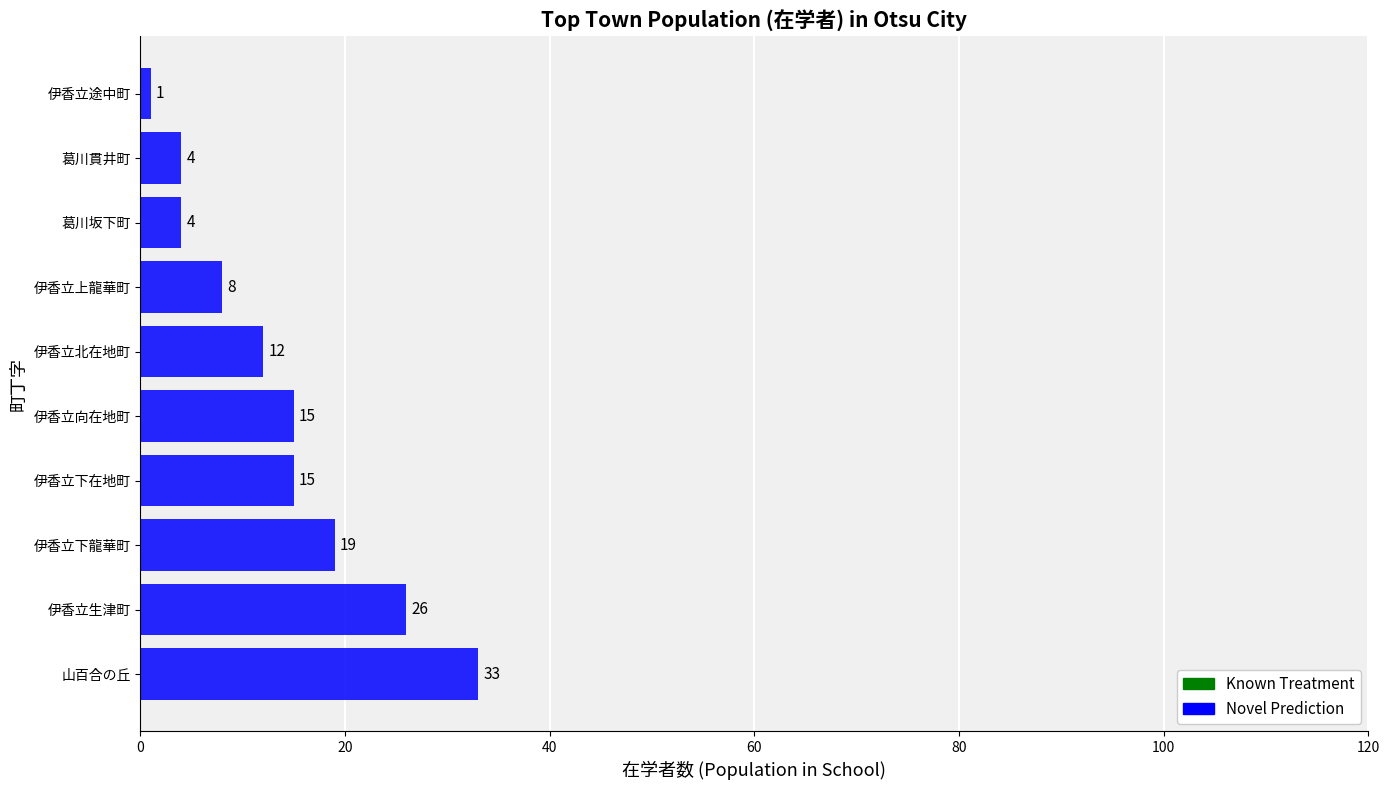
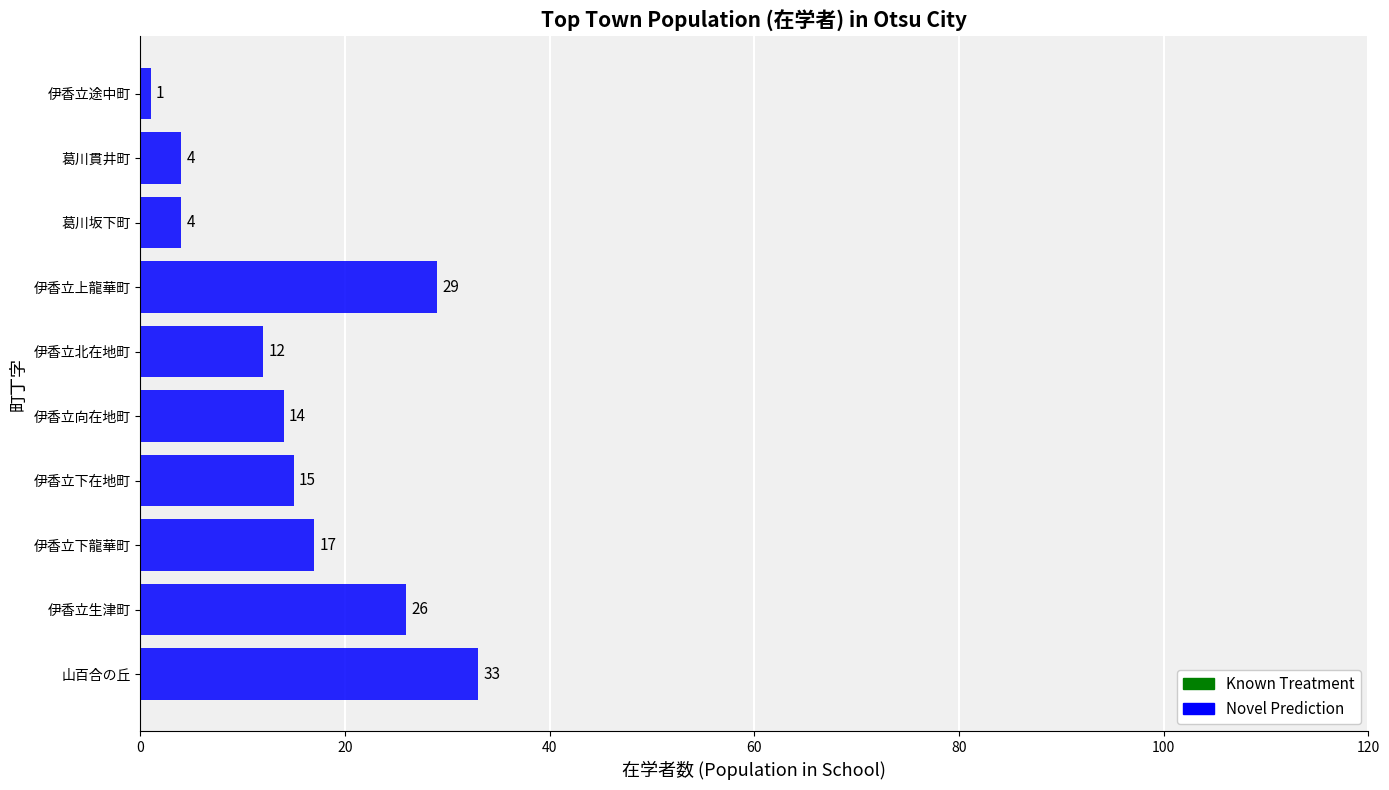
  {
    "伊香立途中町": 1,
    "葛川貫井町": 4,
    "葛川坂下町": 4,
-   "伊香立上龍華町": 8,
+   "伊香立上龍華町": 29,
    "伊香立北在地町": 12,
-   "伊香立向在地町": 15,
+   "伊香立向在地町": 14,
    "伊香立下在地町": 15,
-   "伊香立下龍華町": 19,
+   "伊香立下龍華町": 17,
    "伊香立生津町": 26,
    "山百合の丘": 33
  }
